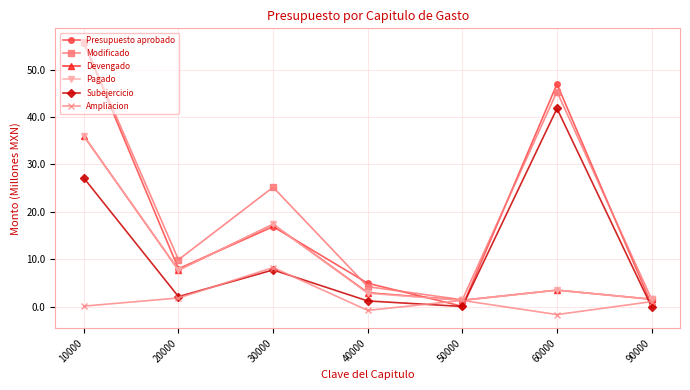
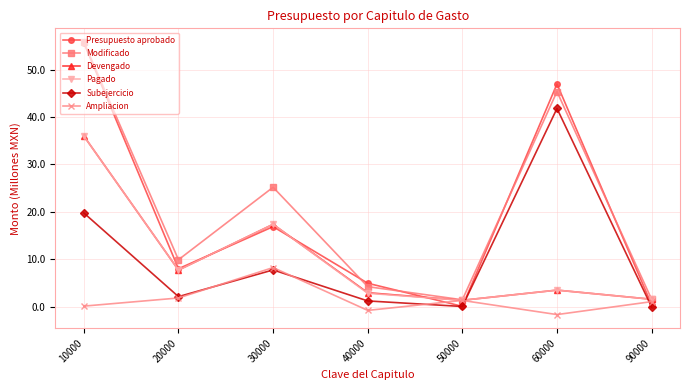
  {
    "Presupuesto aprobado": {
      "40000": 5,
      "60000": 47
    },
    "Subejercicio": {
-     "10000": 27,
+     "10000": 20,
      "40000": 1,
      "60000": 42
    }
  }
